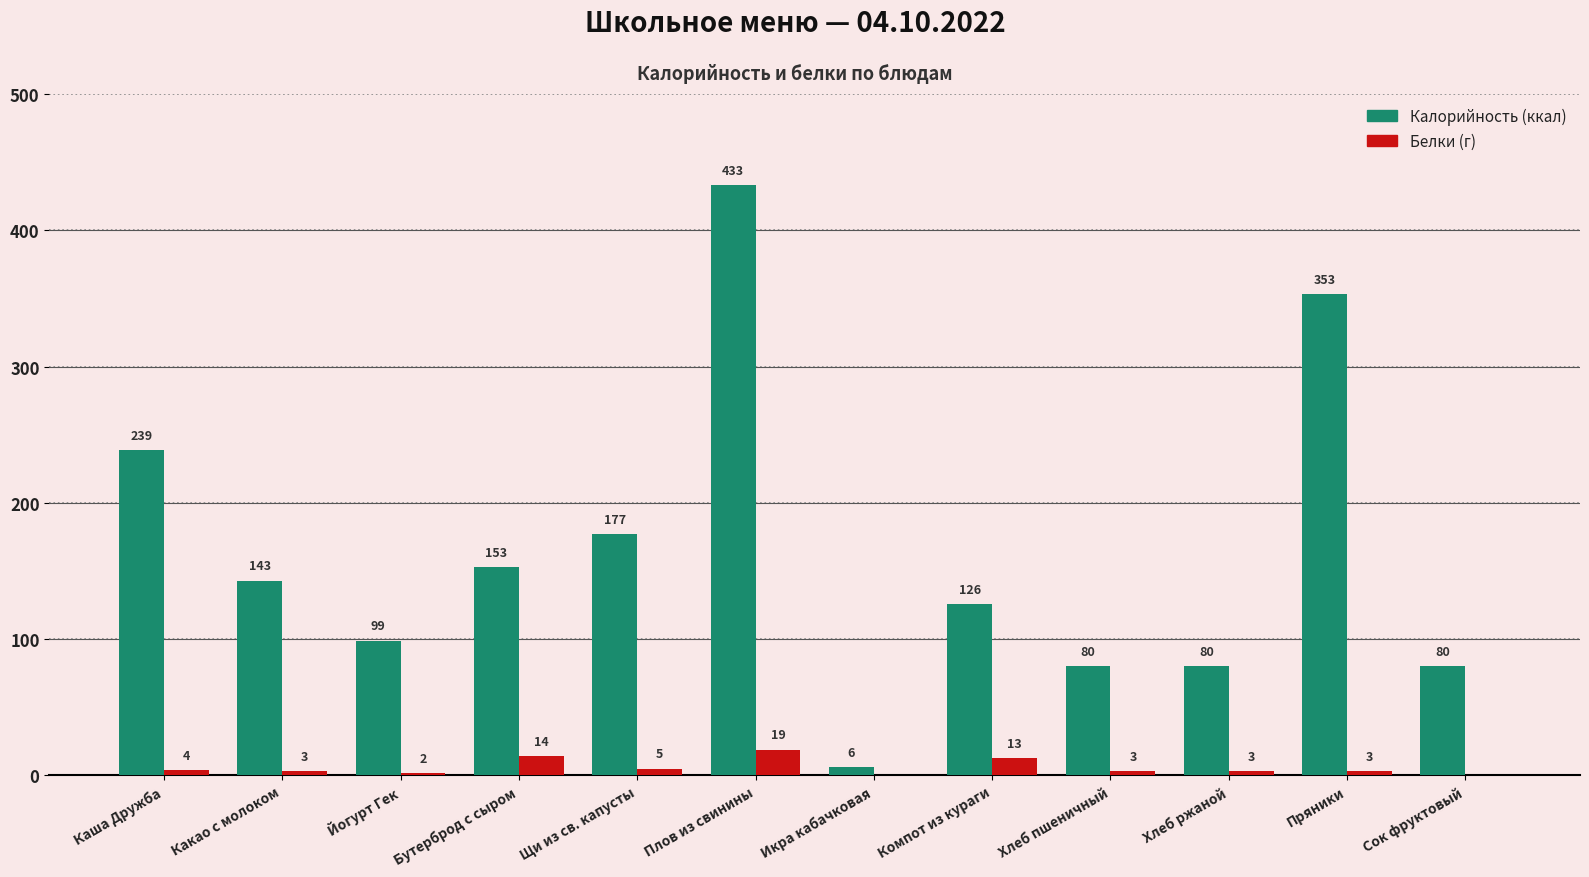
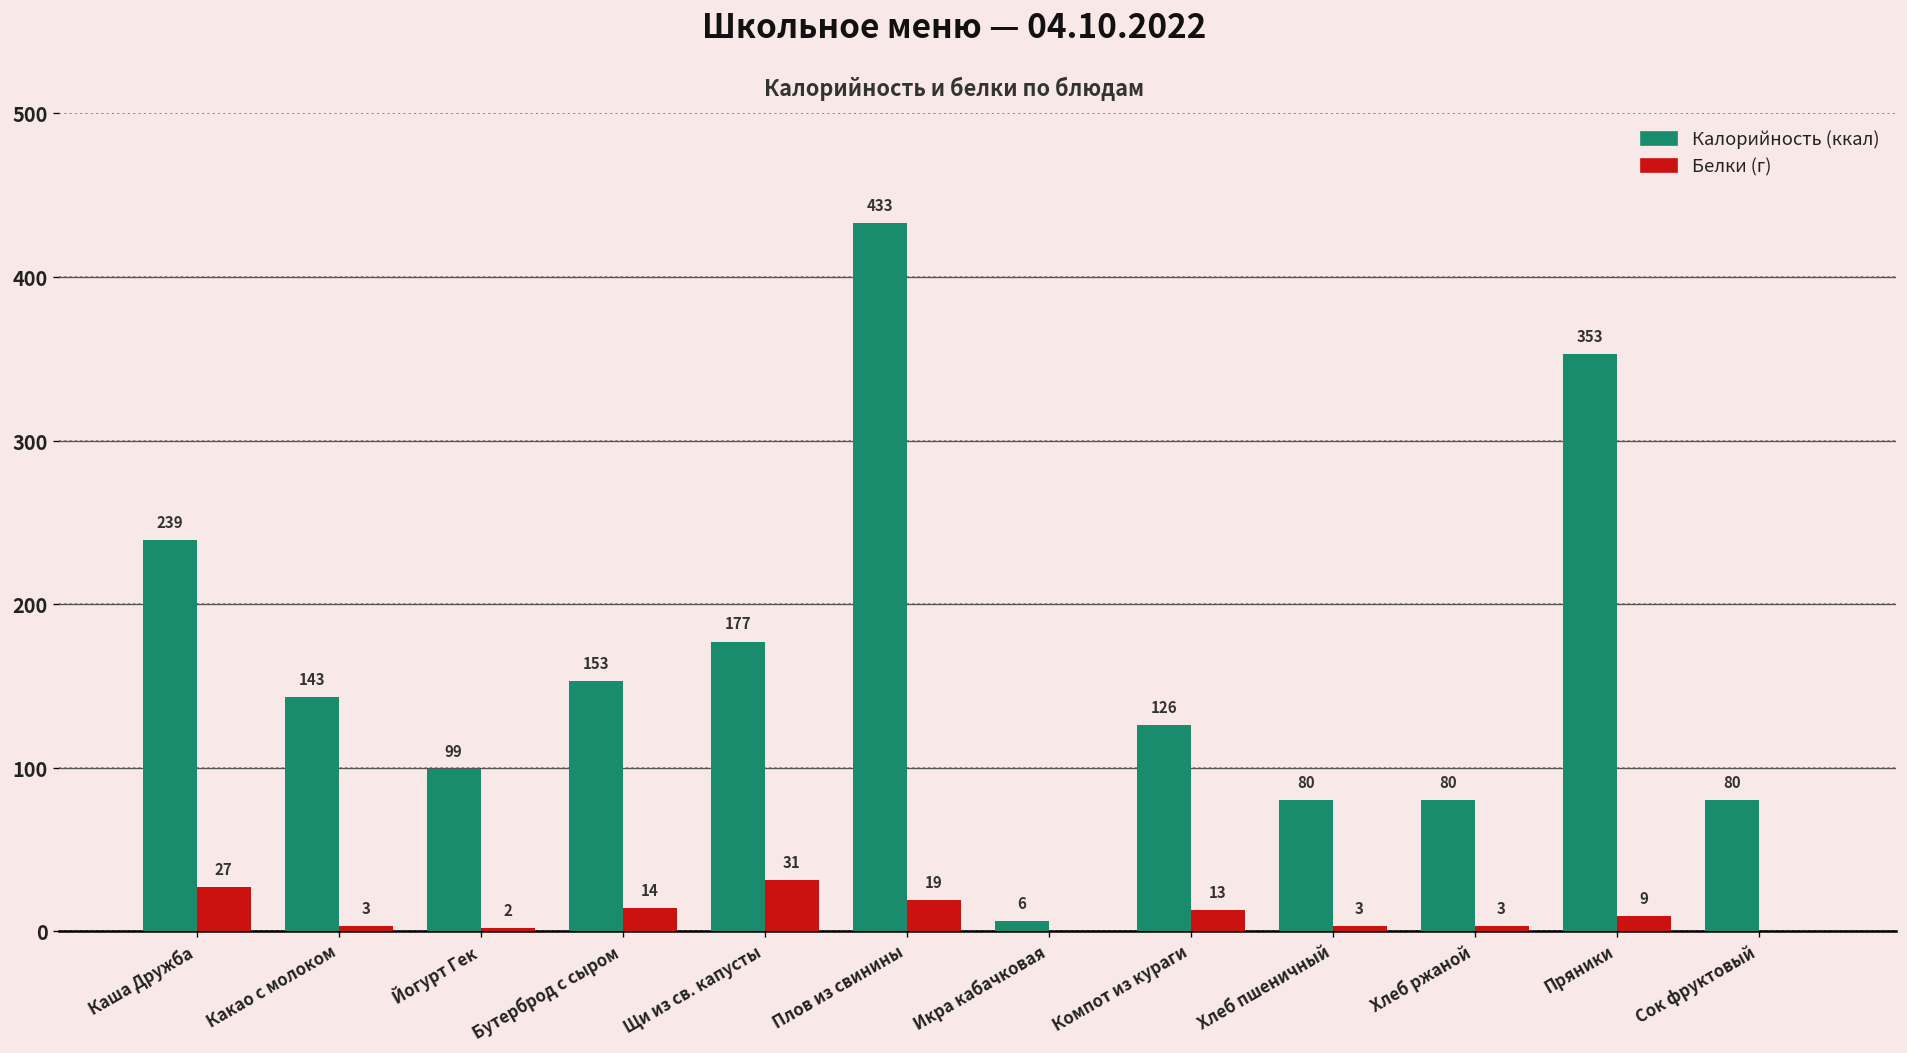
  {
    "Белки (г)": {
-     "Каша Дружба": 4,
+     "Каша Дружба": 27,
      "Какао с молоком": 3,
      "Йогурт Гек": 2,
      "Бутерброд с сыром": 14,
-     "Щи из св. капусты": 5,
+     "Щи из св. капусты": 31,
      "Плов из свинины": 19,
      "Компот из кураги": 13,
      "Хлеб пшеничный": 3,
      "Хлеб ржаной": 3,
-     "Пряники": 3
+     "Пряники": 9
    }
  }
